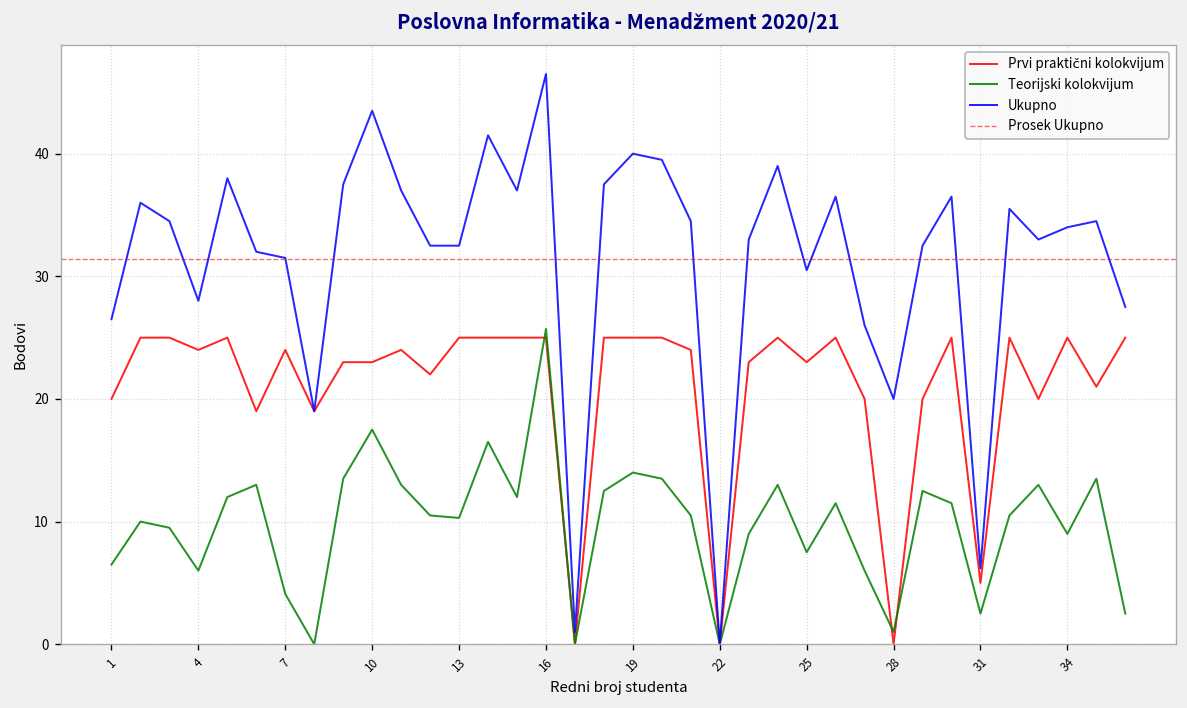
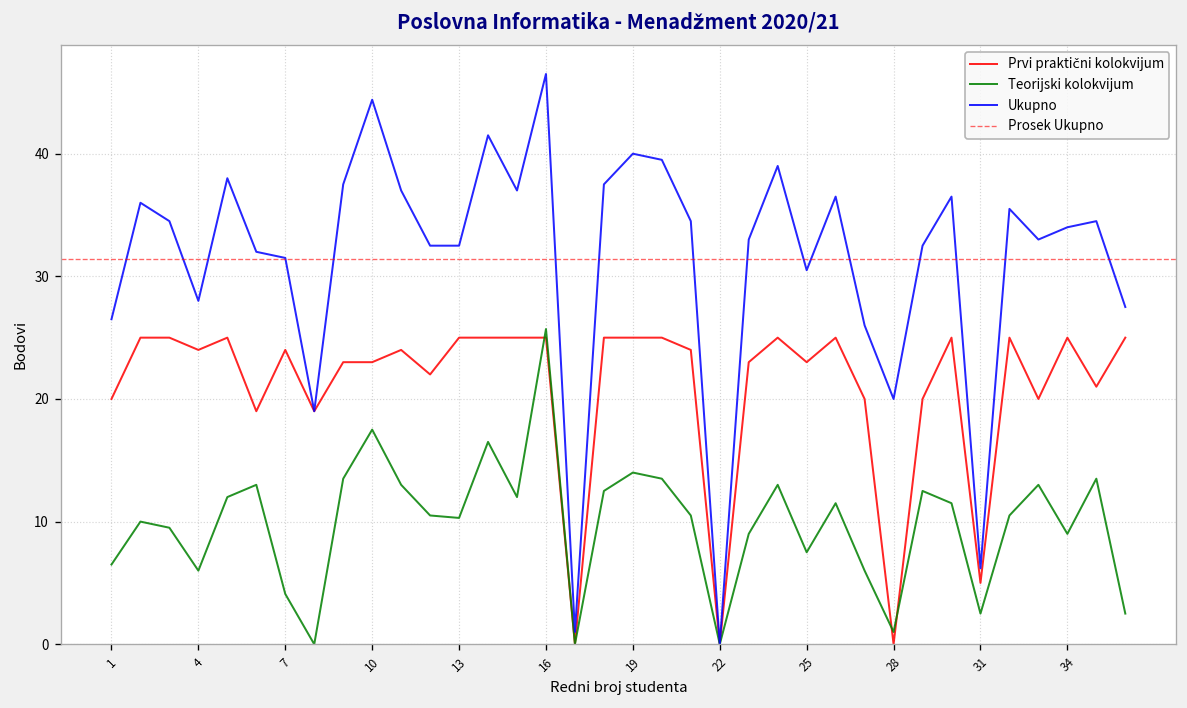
  {
    "Prvi praktični kolokvijum": {
      "1": 20.0,
      "4": 24.0,
      "7": 24.0,
      "10": 23.0,
      "13": 25.0,
      "16": 25.0,
      "19": 25.0,
      "25": 23.0,
      "28": 0.0,
      "31": 5.0,
      "34": 25.0
    },
    "Teorijski kolokvijum": {
      "1": 6.5,
      "4": 6.0,
      "7": 4.1,
      "10": 17.5,
      "13": 10.3,
      "16": 25.7,
      "19": 14.0,
      "25": 7.5,
      "28": 1.0,
      "31": 2.5,
      "34": 9.0
    },
    "Ukupno": {
      "1": 26.5,
      "4": 28.0,
      "7": 31.5,
-     "10": 43.5,
+     "10": 44.4,
      "13": 32.5,
      "16": 46.5,
      "19": 40.0,
      "25": 30.5,
      "28": 20.0,
      "31": 6.2,
      "34": 34.0
    }
  }
